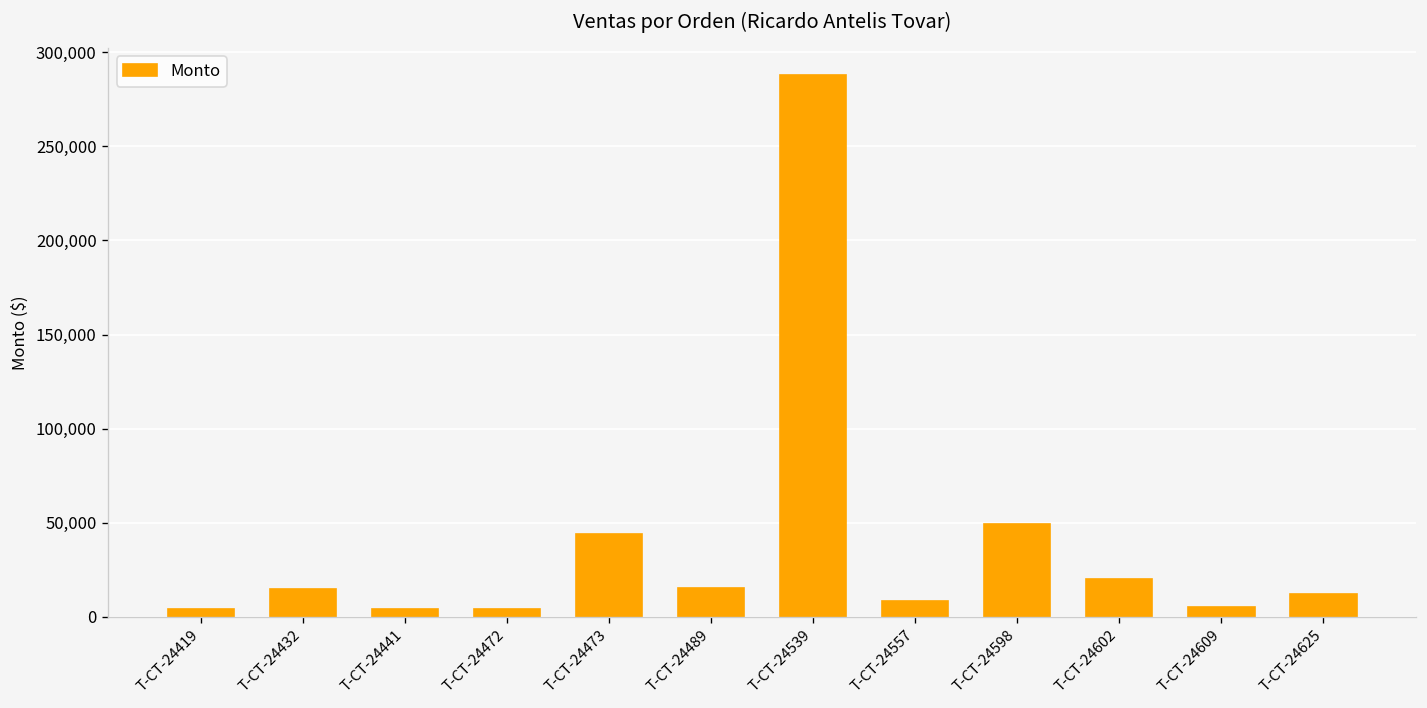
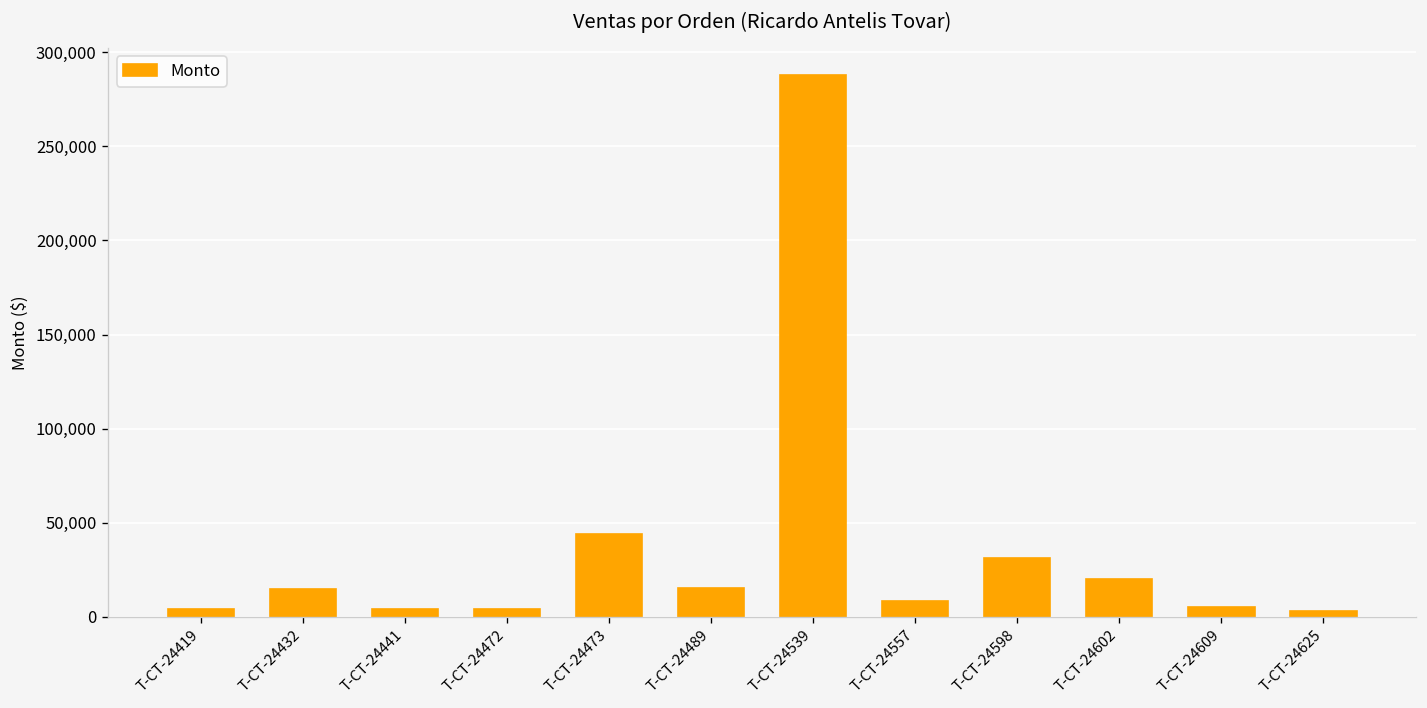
  {
    "T-CT-24419": "4,000",
    "T-CT-24432": "15,000",
    "T-CT-24441": "4,000",
    "T-CT-24472": "4,000",
    "T-CT-24473": "44,000",
    "T-CT-24489": "15,000",
    "T-CT-24539": "288,000",
    "T-CT-24557": "9,000",
-   "T-CT-24598": "50,000",
+   "T-CT-24598": "31,000",
    "T-CT-24602": "20,000",
    "T-CT-24609": "5,000",
-   "T-CT-24625": "12,000"
+   "T-CT-24625": "3,000"
  }
